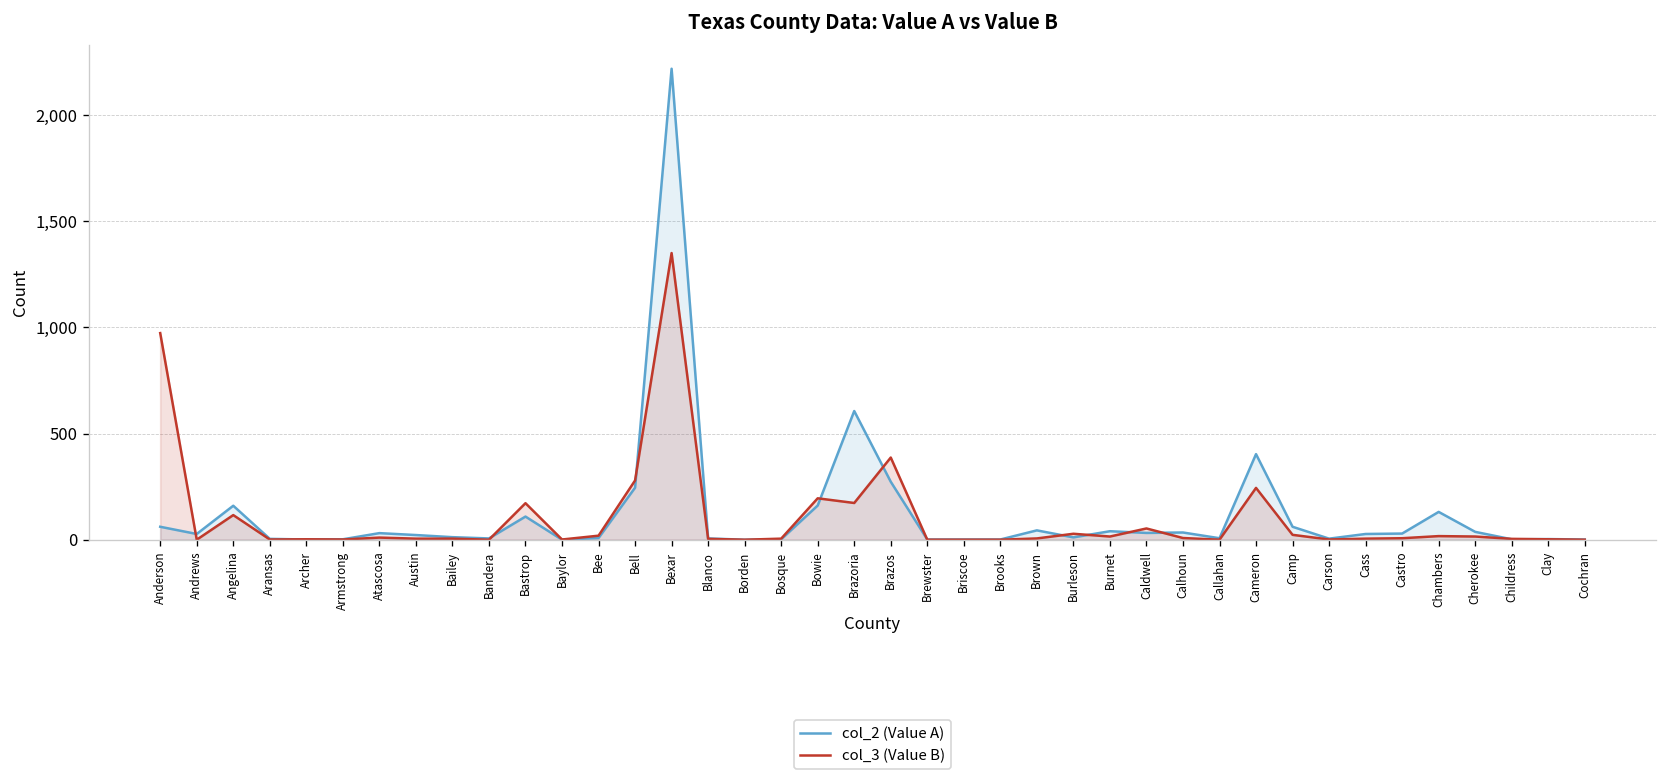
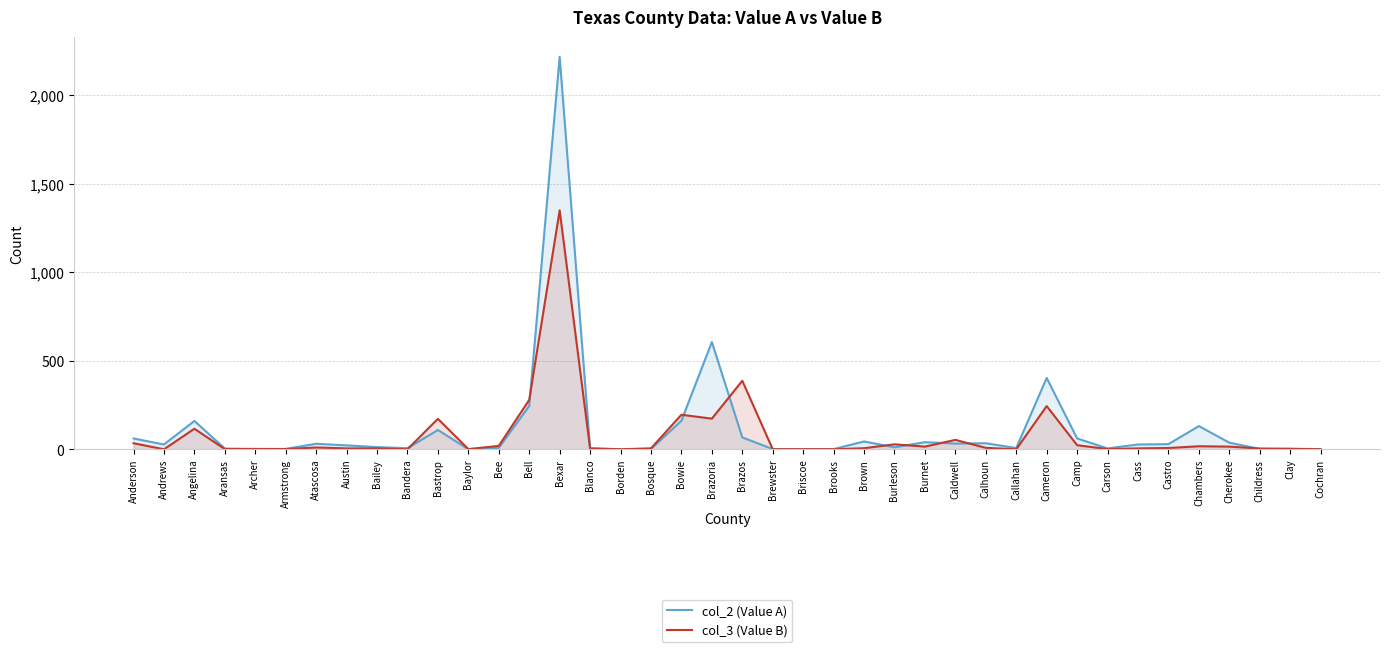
  {
    "col_2 (Value A)": {
      "Anderson": "60",
      "Andrews": "30",
      "Angelina": "160",
      "Atascosa": "30",
      "Austin": "20",
      "Bastrop": "110",
      "Bell": "250",
      "Bexar": "2,220",
      "Bowie": "160",
      "Brazoria": "610",
-     "Brazos": "270",
+     "Brazos": "70",
      "Brown": "40",
      "Burleson": "10",
      "Burnet": "40",
      "Caldwell": "30",
      "Calhoun": "30",
      "Cameron": "400",
      "Camp": "60",
      "Cass": "30",
      "Castro": "30",
      "Chambers": "130",
      "Cherokee": "40"
    },
    "col_3 (Value B)": {
-     "Anderson": "970",
+     "Anderson": "30",
      "Andrews": "0",
      "Angelina": "120",
      "Atascosa": "10",
      "Austin": "10",
      "Bastrop": "170",
      "Bell": "280",
      "Bexar": "1,350",
      "Bowie": "200",
      "Brazoria": "170",
      "Brazos": "390",
      "Brown": "10",
      "Burleson": "30",
      "Burnet": "20",
      "Caldwell": "50",
      "Calhoun": "10",
      "Cameron": "240",
      "Camp": "20",
      "Cass": "10",
      "Castro": "10",
      "Chambers": "20",
      "Cherokee": "20"
    }
  }
